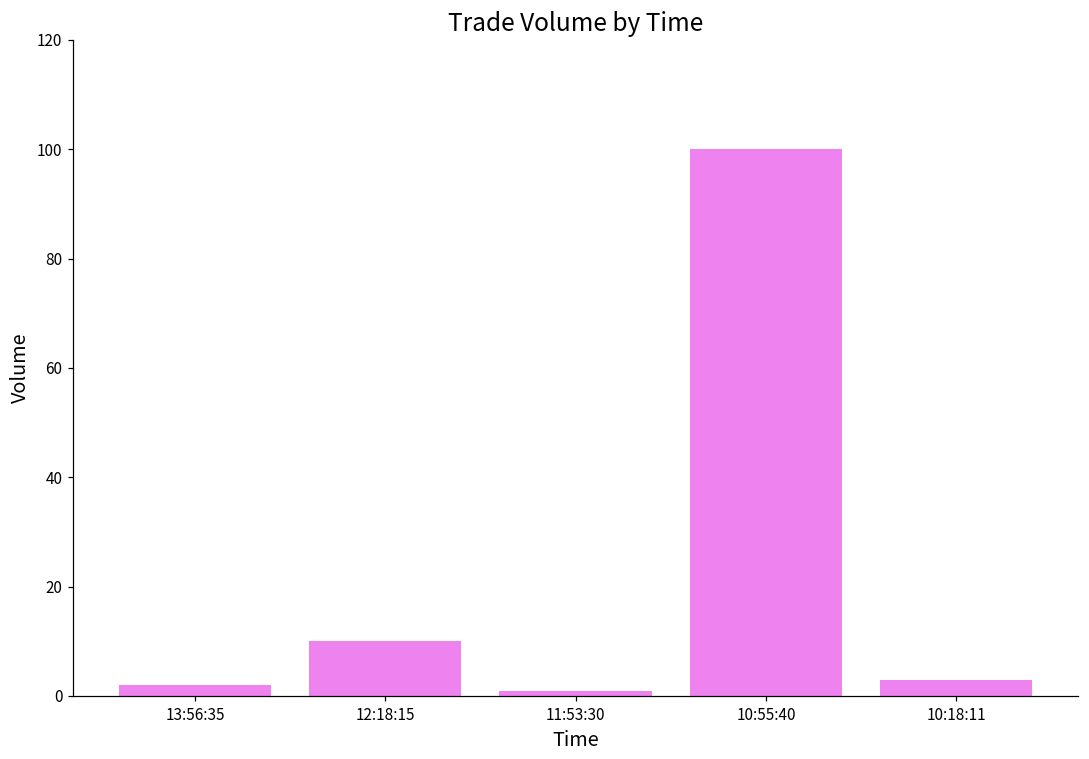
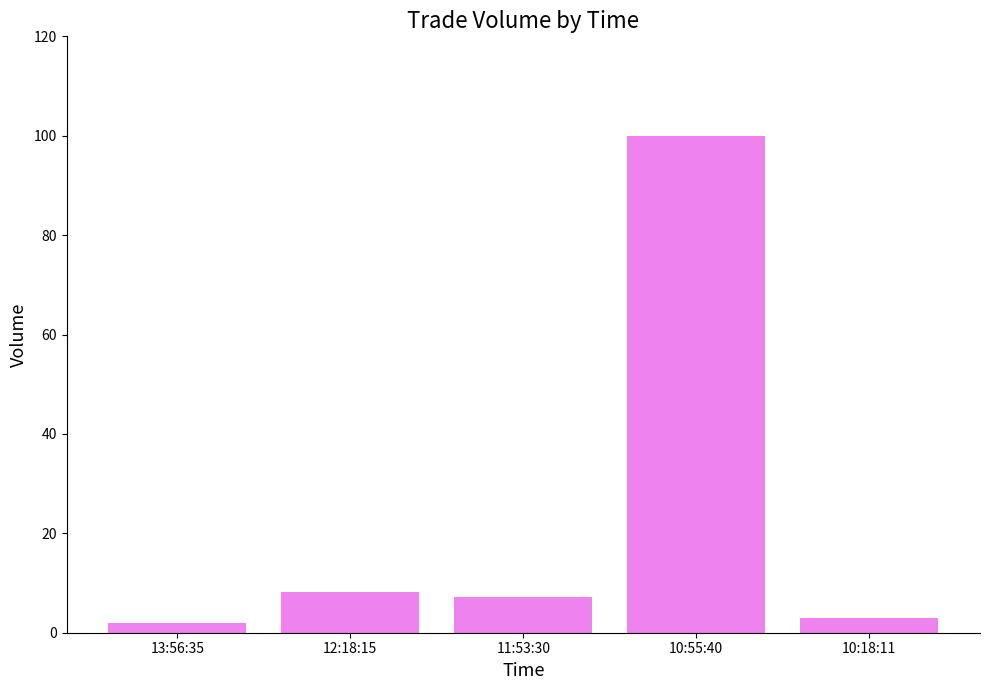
  {
    "13:56:35": 2,
-   "12:18:15": 10,
-   "11:53:30": 1,
+   "12:18:15": 8,
+   "11:53:30": 7,
    "10:55:40": 100,
    "10:18:11": 3
  }
